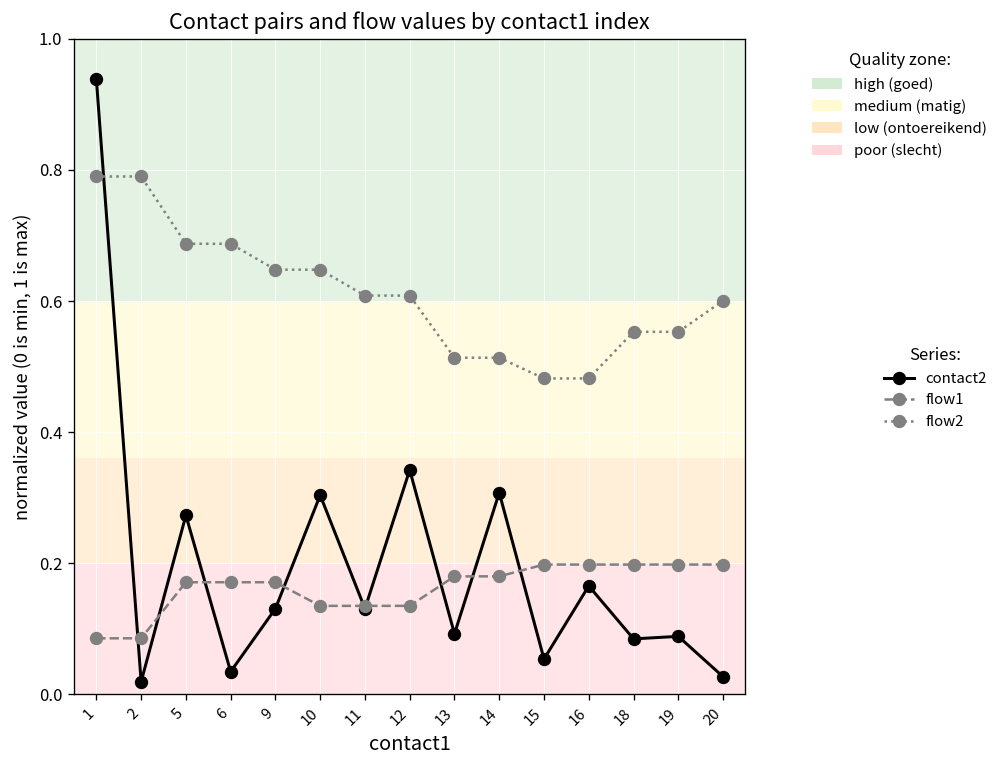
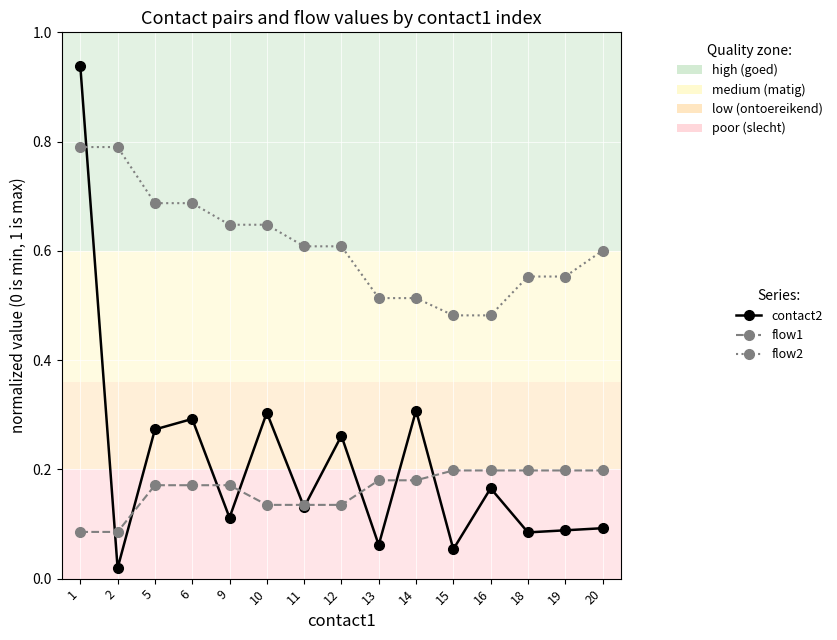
  {
    "contact2": {
      "1": 0.94,
      "2": 0.02,
      "5": 0.27,
-     "6": 0.03,
-     "9": 0.13,
+     "6": 0.29,
+     "9": 0.11,
      "10": 0.30,
-     "12": 0.34,
-     "13": 0.09,
+     "12": 0.26,
+     "13": 0.06,
      "14": 0.31,
      "15": 0.05,
      "16": 0.17,
      "18": 0.08,
      "19": 0.09,
-     "20": 0.03
+     "20": 0.09
    }
  }
